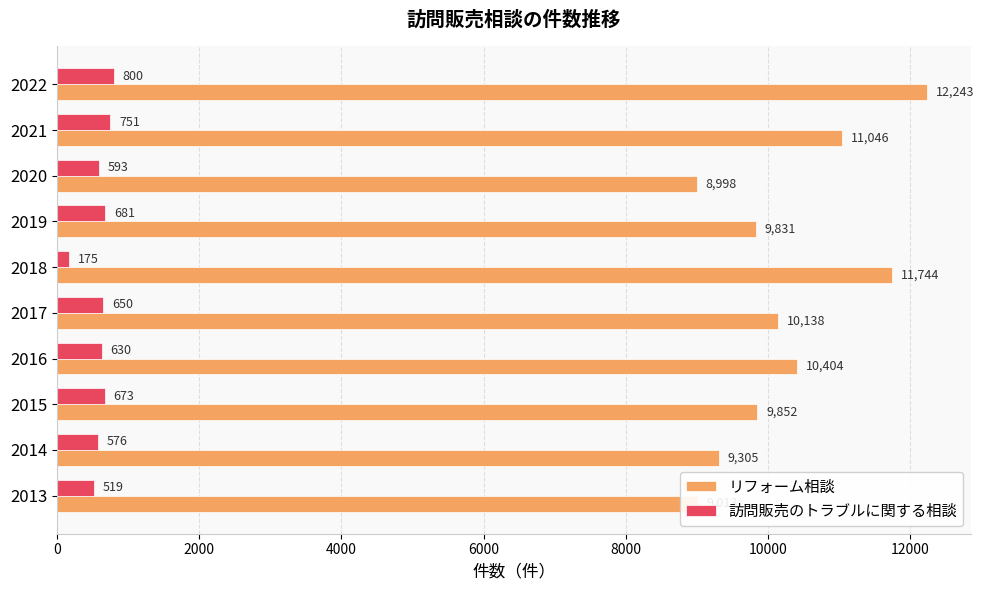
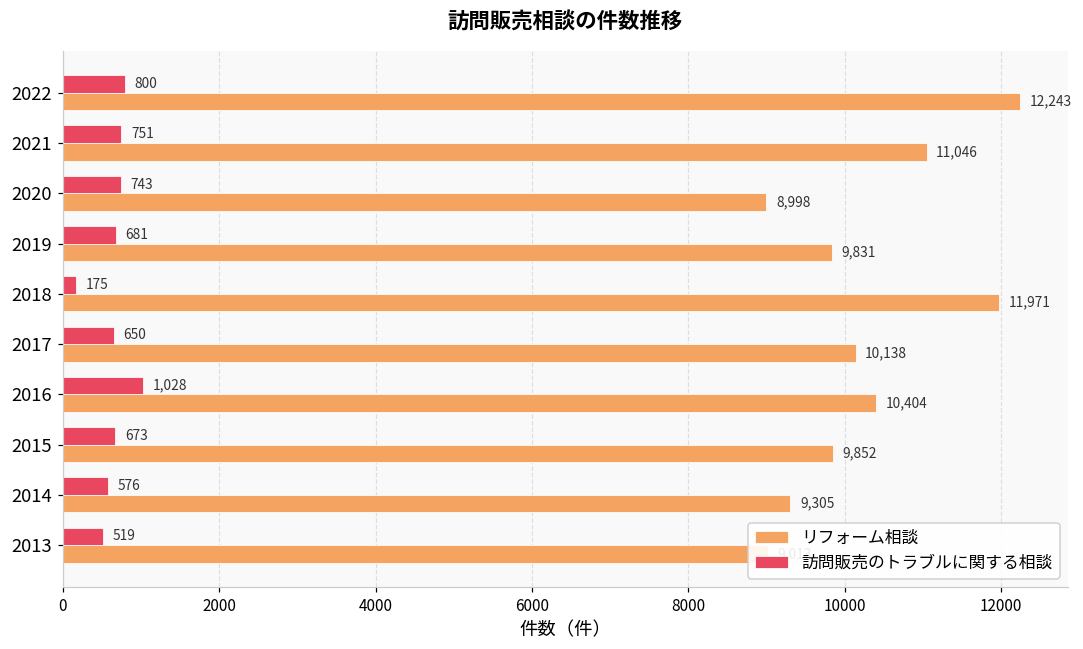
  {
    "リフォーム相談": {
      "2022": "12,243",
      "2021": "11,046",
      "2020": "8,998",
      "2019": "9,831",
-     "2018": "11,744",
+     "2018": "11,971",
      "2017": "10,138",
      "2016": "10,404",
      "2015": "9,852",
      "2014": "9,305"
    },
    "訪問販売のトラブルに関する相談": {
      "2022": "800",
      "2021": "751",
-     "2020": "593",
+     "2020": "743",
      "2019": "681",
      "2018": "175",
      "2017": "650",
-     "2016": "630",
+     "2016": "1,028",
      "2015": "673",
      "2014": "576",
      "2013": "519"
    }
  }
